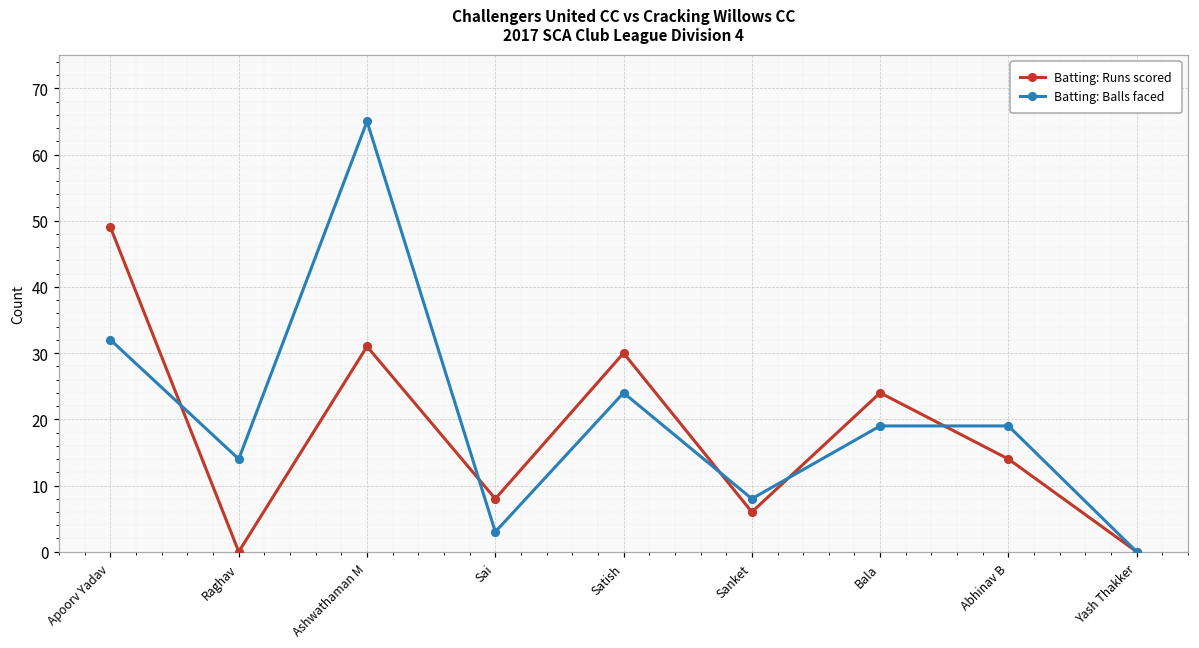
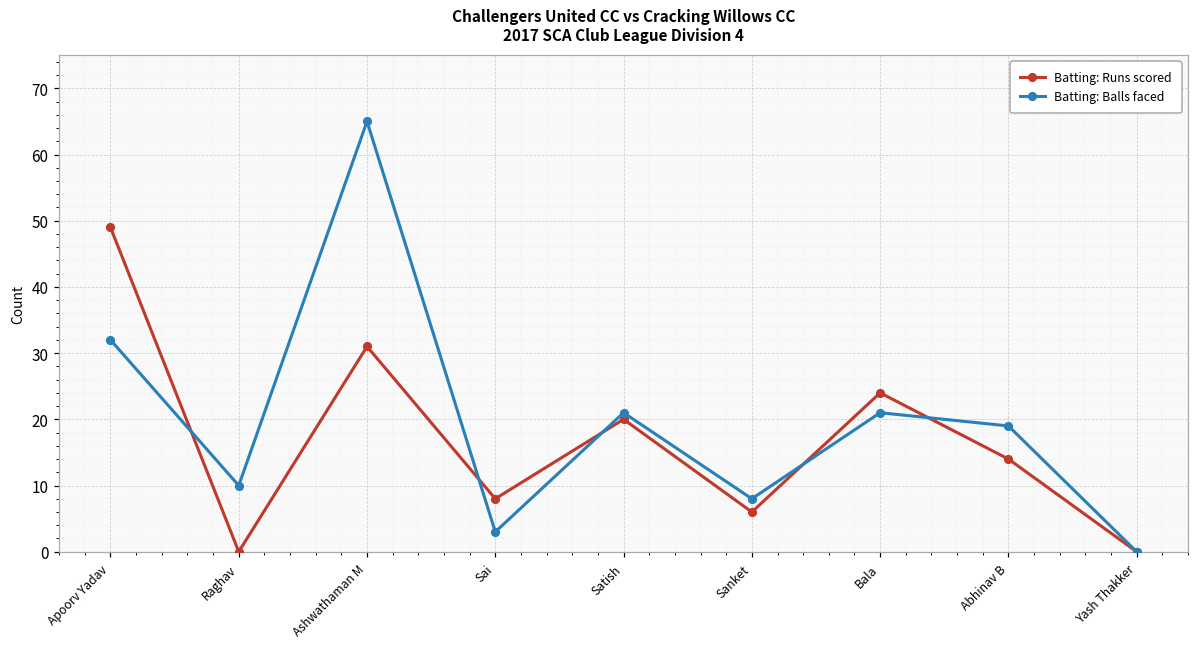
  {
    "Batting: Runs scored": {
      "Apoorv Yadav": 49,
      "Raghav": 0,
      "Ashwathaman M": 31,
      "Sai": 8,
-     "Satish": 30,
+     "Satish": 20,
      "Sanket": 6,
      "Bala": 24,
      "Abhinav B": 14
    },
    "Batting: Balls faced": {
      "Apoorv Yadav": 32,
-     "Raghav": 14,
+     "Raghav": 10,
      "Ashwathaman M": 65,
      "Sai": 3,
-     "Satish": 24,
+     "Satish": 21,
      "Sanket": 8,
-     "Bala": 19,
+     "Bala": 21,
      "Abhinav B": 19
    }
  }
